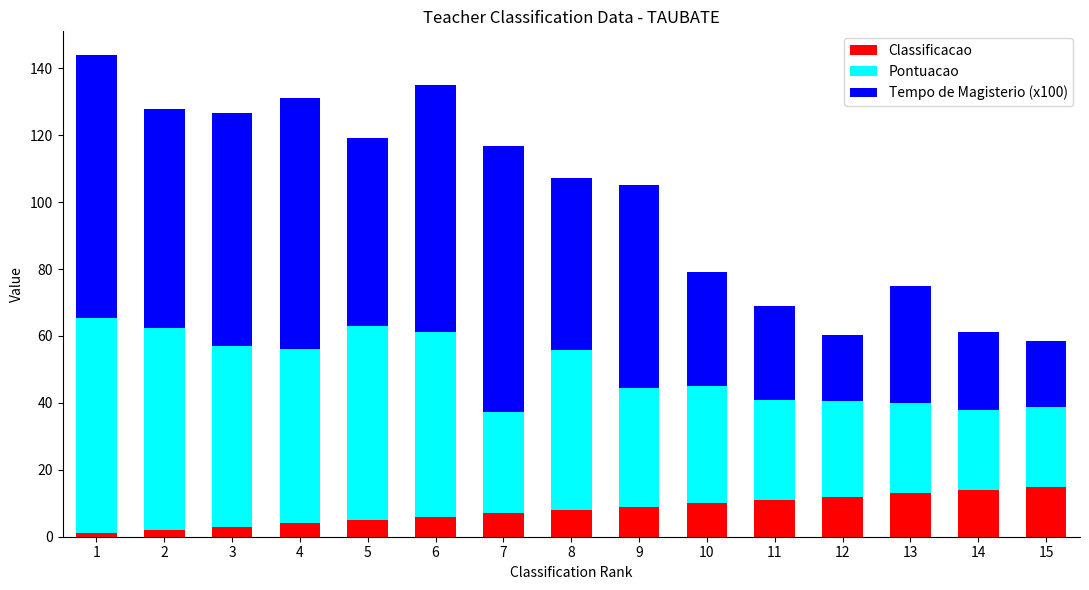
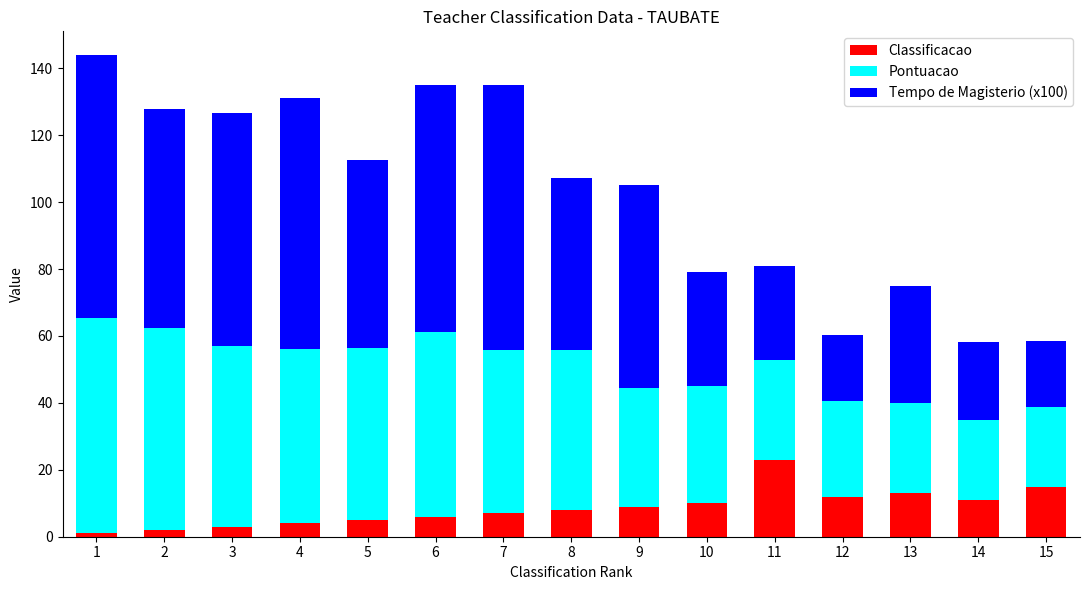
  {
    "Classificacao": {
      "1": 1,
      "2": 2,
      "3": 3,
      "4": 4,
      "5": 5,
      "6": 6,
      "7": 7,
      "8": 8,
      "9": 9,
      "10": 10,
-     "11": 11,
+     "11": 23,
      "12": 12,
      "13": 13,
-     "14": 14,
+     "14": 11,
      "15": 15
    },
    "Pontuacao": {
      "1": 64,
      "2": 60,
      "3": 54,
      "4": 52,
-     "5": 58,
+     "5": 51,
      "6": 55,
-     "7": 30,
+     "7": 49,
      "8": 48,
      "9": 36,
      "10": 35,
      "11": 30,
      "12": 29,
      "13": 27,
      "14": 24,
      "15": 24
    },
    "Tempo de Magisterio (x100)": {
      "1": 78,
      "2": 65,
      "3": 70,
      "4": 75,
      "5": 56,
      "6": 74,
      "7": 79,
      "8": 51,
      "9": 61,
      "10": 34,
      "11": 28,
      "12": 20,
      "13": 35,
      "14": 23,
      "15": 20
    }
  }
